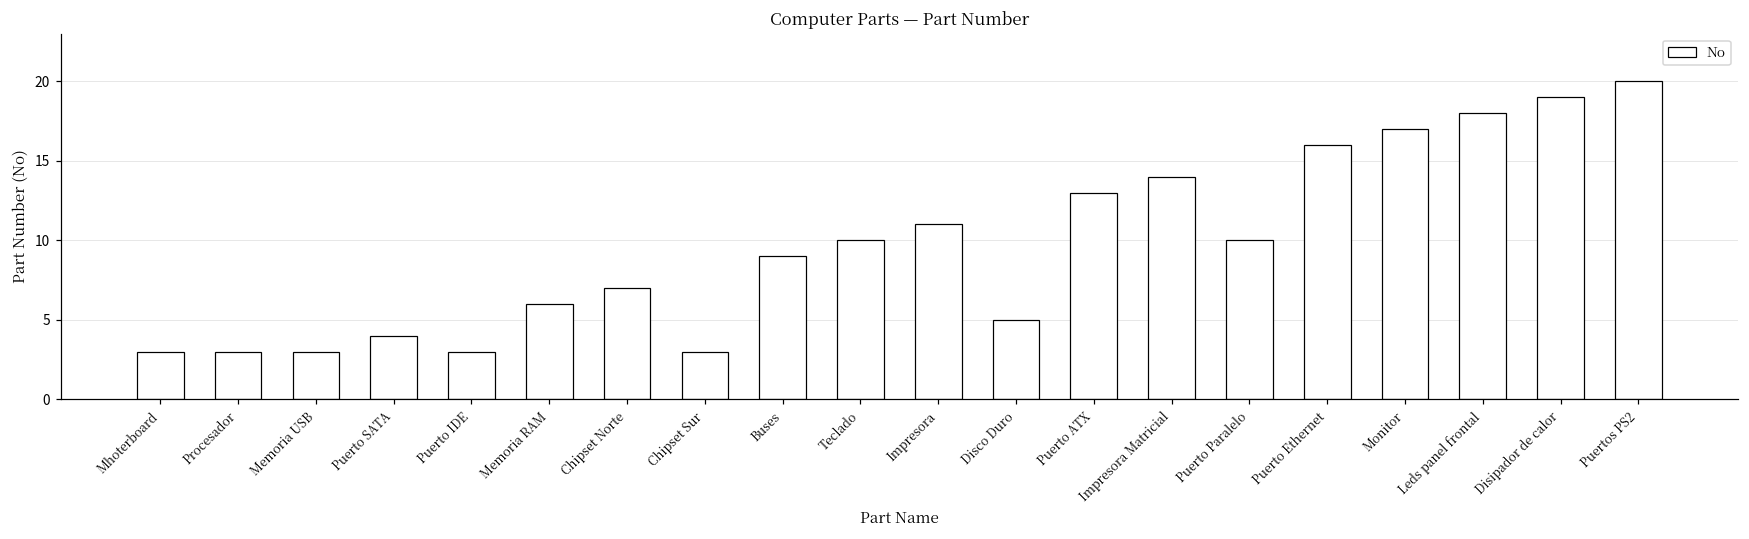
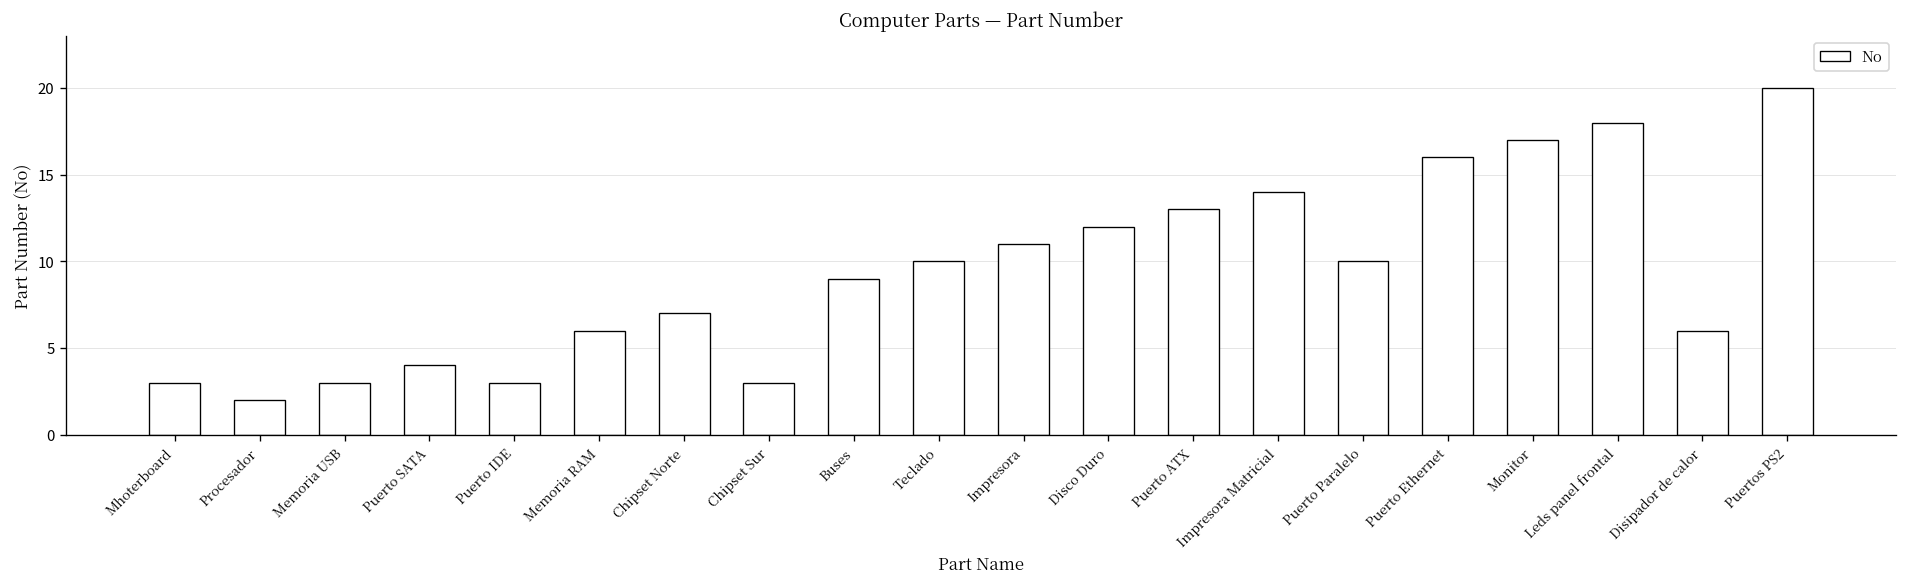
  {
    "Mhoterboard": 3,
-   "Procesador": 3,
+   "Procesador": 2,
    "Memoria USB": 3,
    "Puerto SATA": 4,
    "Puerto IDE": 3,
    "Memoria RAM": 6,
    "Chipset Norte": 7,
    "Chipset Sur": 3,
    "Buses": 9,
    "Teclado": 10,
    "Impresora": 11,
-   "Disco Duro": 5,
+   "Disco Duro": 12,
    "Puerto ATX": 13,
    "Impresora Matricial": 14,
    "Puerto Paralelo": 10,
    "Puerto Ethernet": 16,
    "Monitor": 17,
    "Leds panel frontal": 18,
-   "Disipador de calor": 19,
+   "Disipador de calor": 6,
    "Puertos PS2": 20
  }
